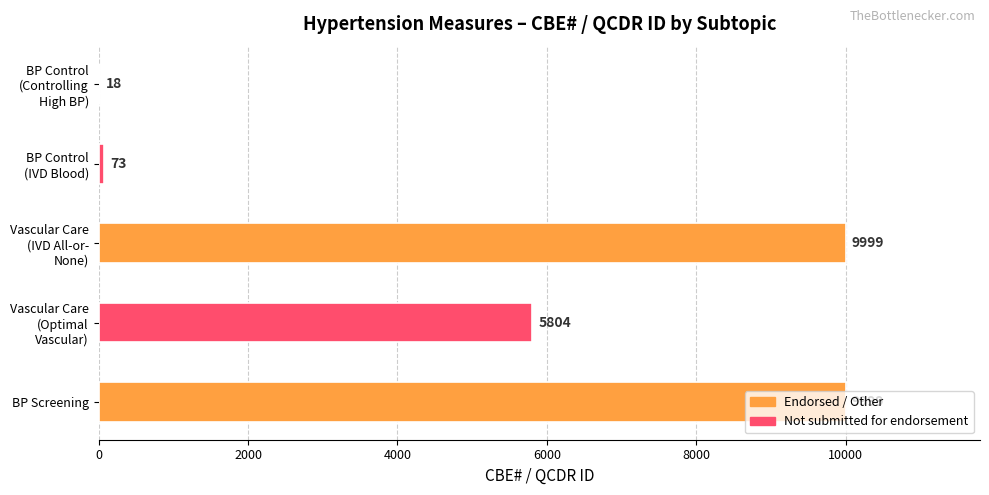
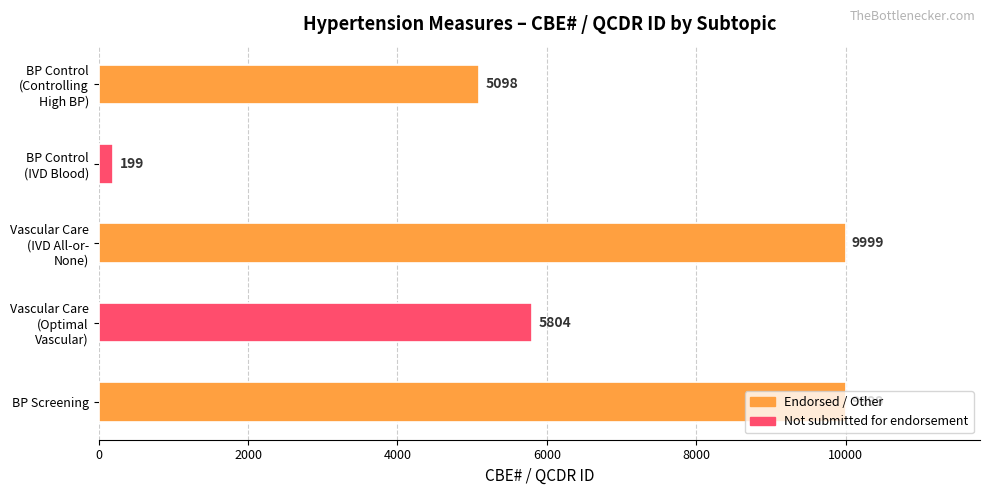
  {
-   "BP Control (Controlling High BP)": 18,
-   "BP Control (IVD Blood)": 73,
+   "BP Control (Controlling High BP)": 5098,
+   "BP Control (IVD Blood)": 199,
    "Vascular Care (IVD All-or- None)": 9999,
    "Vascular Care (Optimal Vascular)": 5804
  }
